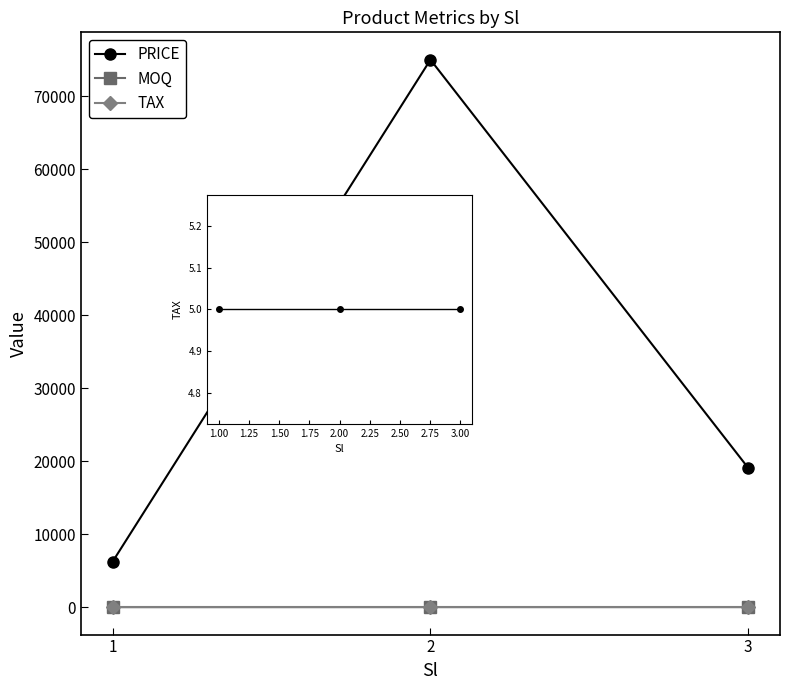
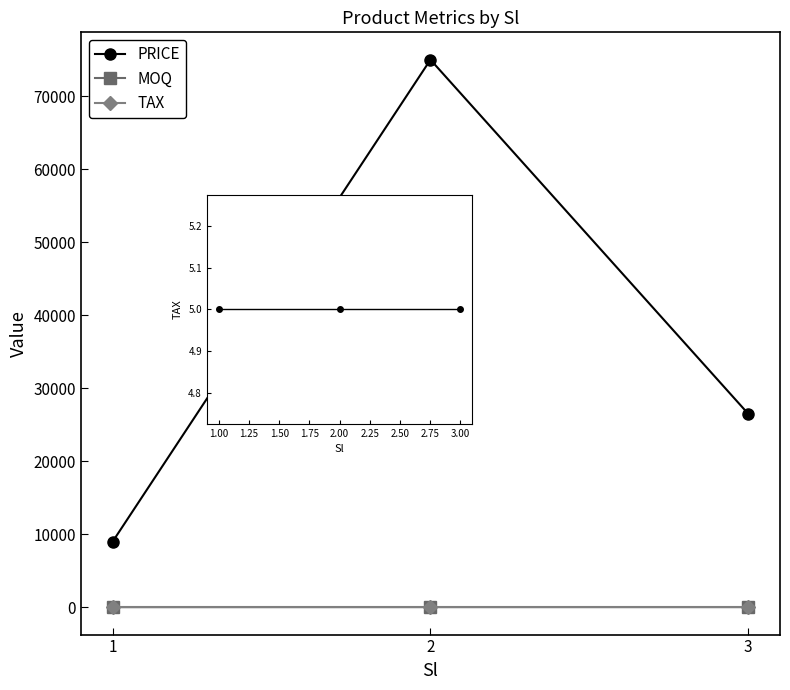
  {
    "PRICE": {
-     "1": 6000,
+     "1": 9000,
      "2": 75000,
-     "3": 19000
+     "3": 27000
    },
    "TAX": {
      "1": 0,
      "2": 0,
      "3": 0
    }
  }
